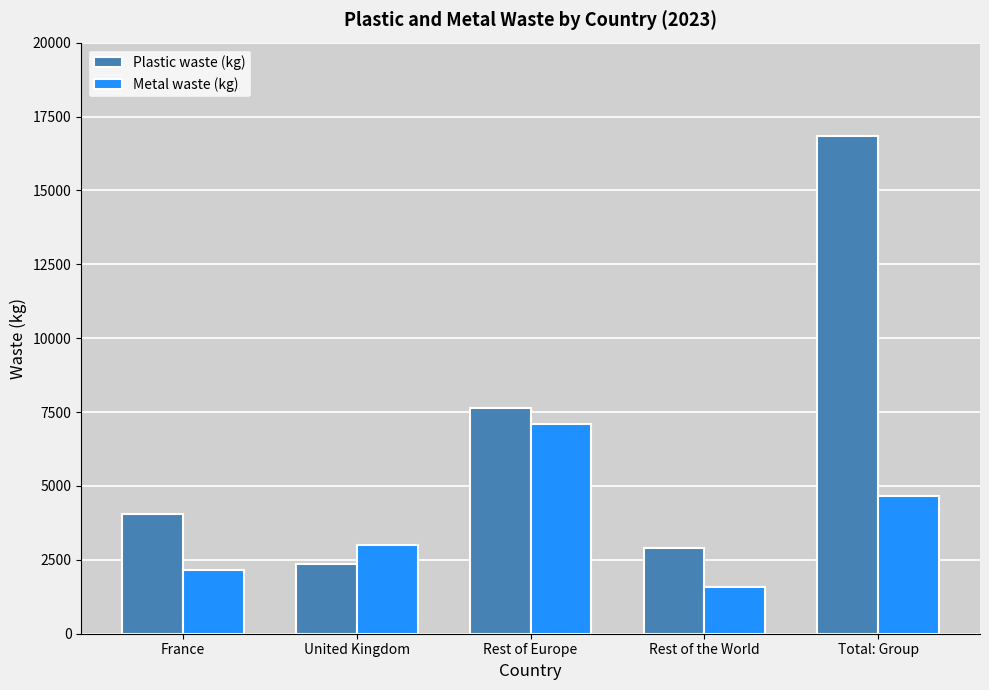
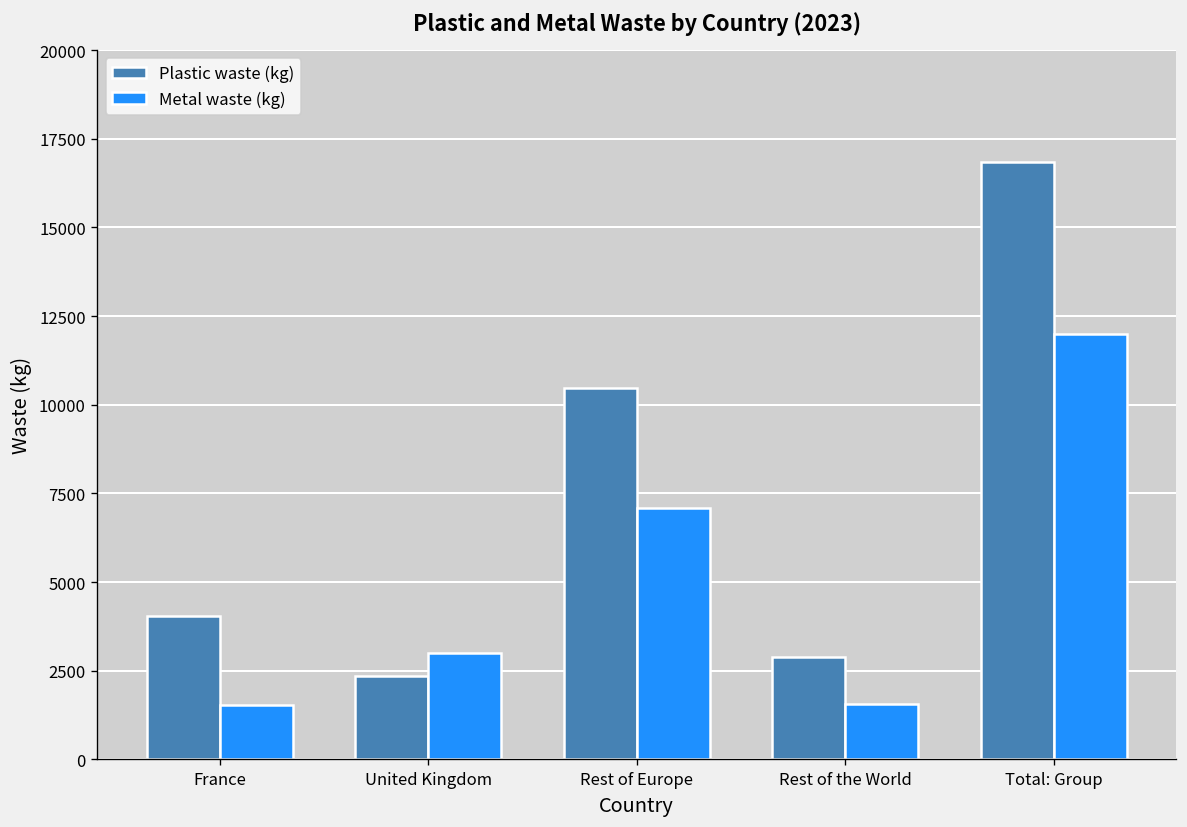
  {
    "Plastic waste (kg)": {
      "France": 4100,
      "United Kingdom": 2400,
-     "Rest of Europe": 7600,
+     "Rest of Europe": 10500,
      "Rest of the World": 2900,
      "Total: Group": 16800
    },
    "Metal waste (kg)": {
-     "France": 2200,
+     "France": 1500,
      "United Kingdom": 3000,
      "Rest of Europe": 7100,
      "Rest of the World": 1600,
-     "Total: Group": 4700
+     "Total: Group": 12000
    }
  }
